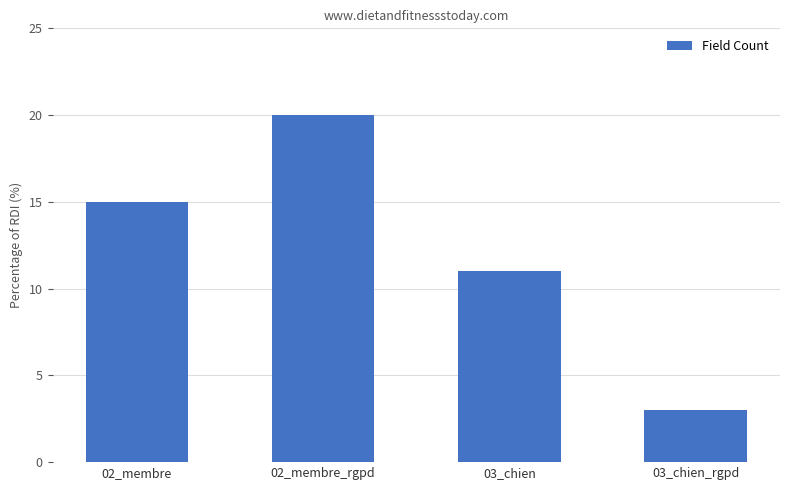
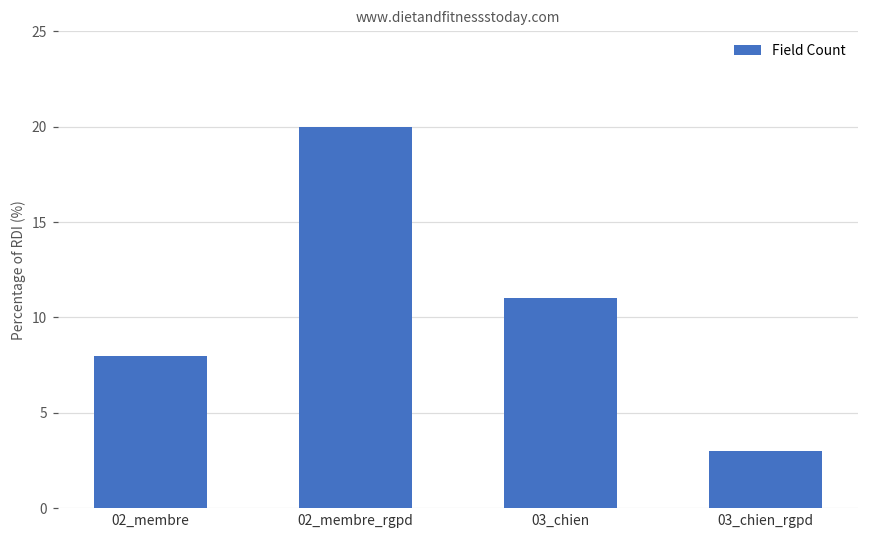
  {
-   "02_membre": 15,
+   "02_membre": 8,
    "02_membre_rgpd": 20,
    "03_chien": 11,
    "03_chien_rgpd": 3
  }
